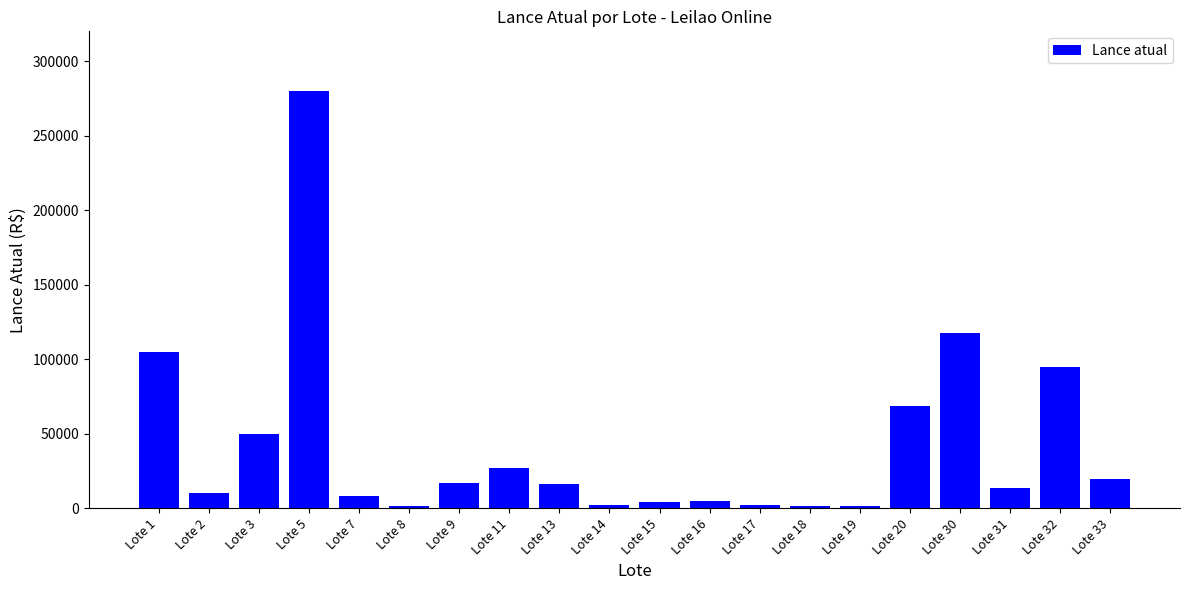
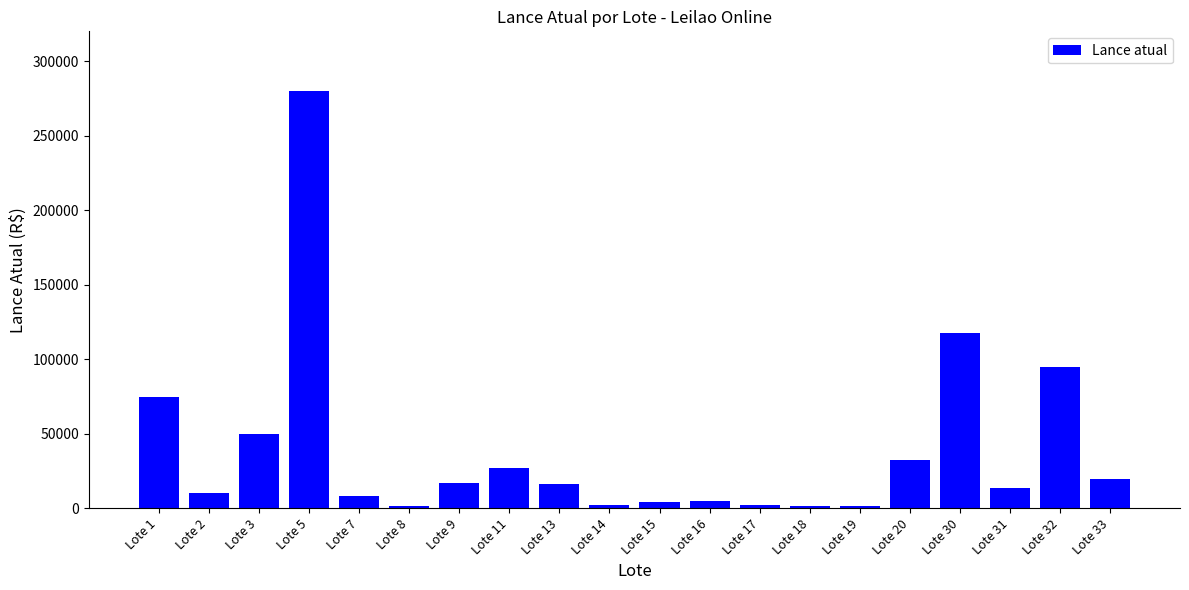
  {
-   "Lote 1": 105000,
+   "Lote 1": 75000,
    "Lote 2": 10000,
    "Lote 3": 50000,
    "Lote 5": 280000,
    "Lote 7": 8000,
    "Lote 9": 17000,
    "Lote 11": 27000,
    "Lote 13": 16000,
    "Lote 14": 2000,
    "Lote 15": 4000,
    "Lote 16": 5000,
    "Lote 17": 2000,
    "Lote 18": 2000,
    "Lote 19": 2000,
-   "Lote 20": 69000,
+   "Lote 20": 32000,
    "Lote 30": 118000,
    "Lote 31": 14000,
    "Lote 32": 95000,
    "Lote 33": 20000
  }
